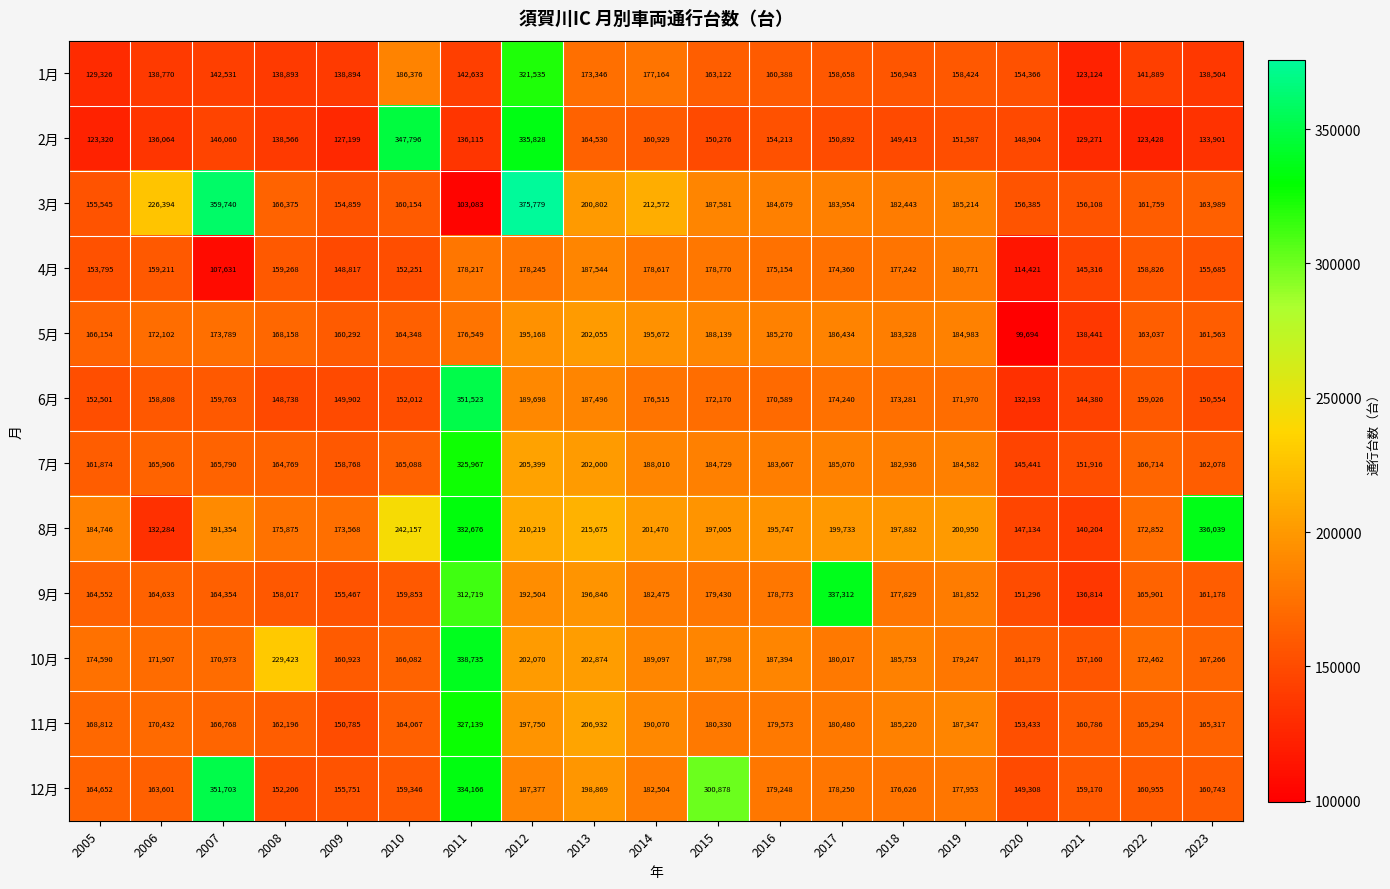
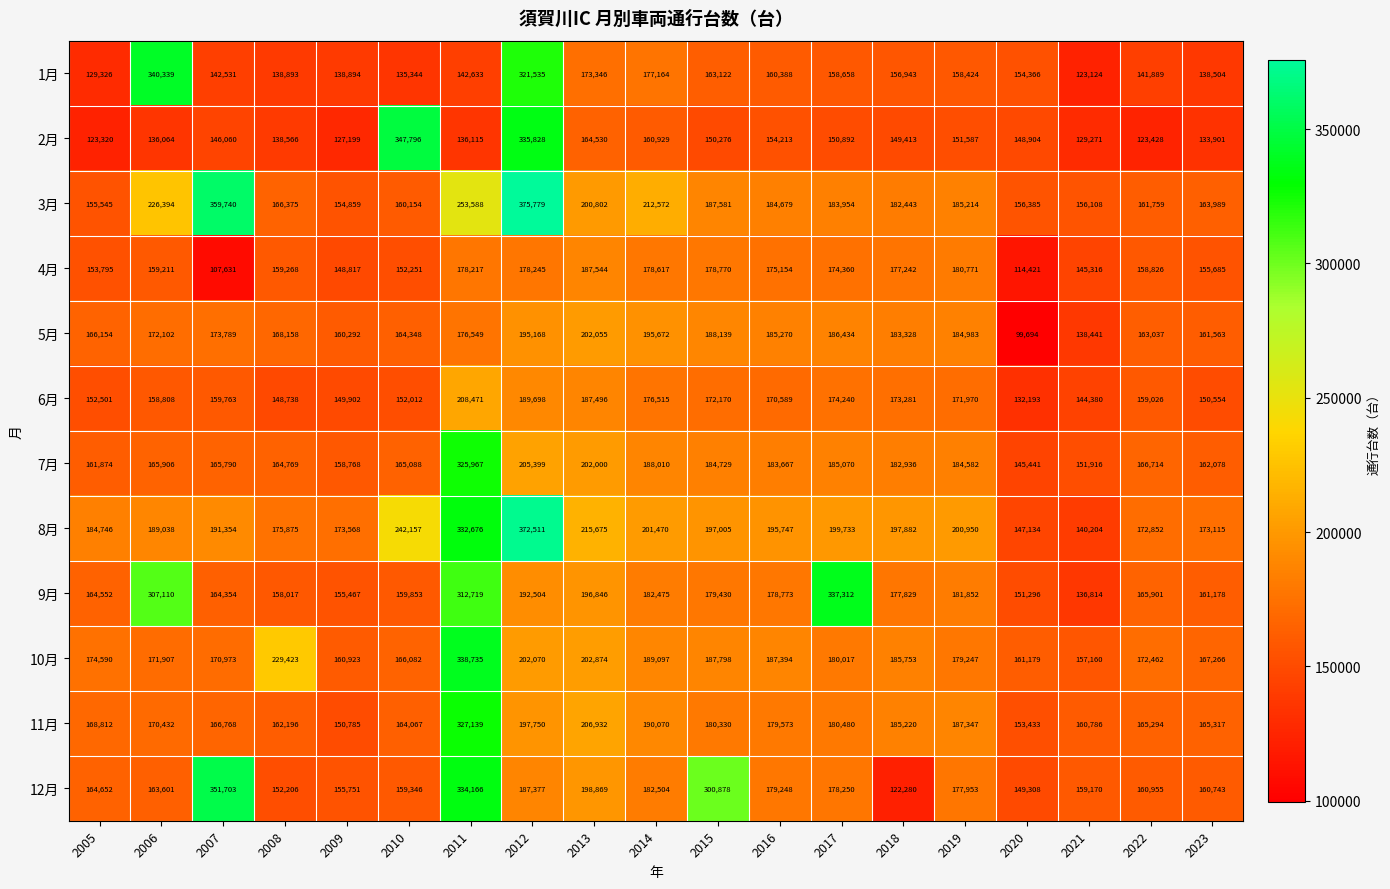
  {
    "1月": {
      "2005": "129,326",
-     "2006": "138,770",
+     "2006": "340,339",
      "2007": "142,531",
      "2008": "138,893",
      "2009": "138,894",
-     "2010": "186,376",
+     "2010": "135,344",
      "2011": "142,633",
      "2012": "321,535",
      "2013": "173,346",
      "2014": "177,164",
      "2015": "163,122",
      "2016": "160,388",
      "2017": "158,658",
      "2018": "156,943",
      "2019": "158,424",
      "2020": "154,366",
      "2021": "123,124",
      "2022": "141,889",
      "2023": "138,504"
    },
    "3月": {
      "2005": "155,545",
      "2006": "226,394",
      "2007": "359,740",
      "2008": "166,375",
      "2009": "154,859",
      "2010": "160,154",
-     "2011": "103,083",
+     "2011": "253,588",
      "2012": "375,779",
      "2013": "200,802",
      "2014": "212,572",
      "2015": "187,581",
      "2016": "184,679",
      "2017": "183,954",
      "2018": "182,443",
      "2019": "185,214",
      "2020": "156,385",
      "2021": "156,108",
      "2022": "161,759",
      "2023": "163,989"
    },
    "6月": {
      "2005": "152,501",
      "2006": "158,808",
      "2007": "159,763",
      "2008": "148,738",
      "2009": "149,902",
      "2010": "152,012",
-     "2011": "351,523",
+     "2011": "208,471",
      "2012": "189,698",
      "2013": "187,496",
      "2014": "176,515",
      "2015": "172,170",
      "2016": "170,589",
      "2017": "174,240",
      "2018": "173,281",
      "2019": "171,970",
      "2020": "132,193",
      "2021": "144,380",
      "2022": "159,026",
      "2023": "150,554"
    },
    "8月": {
      "2005": "184,746",
-     "2006": "132,284",
+     "2006": "189,038",
      "2007": "191,354",
      "2008": "175,875",
      "2009": "173,568",
      "2010": "242,157",
      "2011": "332,676",
-     "2012": "210,219",
+     "2012": "372,511",
      "2013": "215,675",
      "2014": "201,470",
      "2015": "197,005",
      "2016": "195,747",
      "2017": "199,733",
      "2018": "197,882",
      "2019": "200,950",
      "2020": "147,134",
      "2021": "140,204",
      "2022": "172,852",
-     "2023": "336,039"
+     "2023": "173,115"
    },
    "9月": {
      "2005": "164,552",
-     "2006": "164,633",
+     "2006": "307,110",
      "2007": "164,354",
      "2008": "158,017",
      "2009": "155,467",
      "2010": "159,853",
      "2011": "312,719",
      "2012": "192,504",
      "2013": "196,846",
      "2014": "182,475",
      "2015": "179,430",
      "2016": "178,773",
      "2017": "337,312",
      "2018": "177,829",
      "2019": "181,852",
      "2020": "151,296",
      "2021": "136,814",
      "2022": "165,901",
      "2023": "161,178"
    },
    "12月": {
      "2005": "164,652",
      "2006": "163,601",
      "2007": "351,703",
      "2008": "152,206",
      "2009": "155,751",
      "2010": "159,346",
      "2011": "334,166",
      "2012": "187,377",
      "2013": "198,869",
      "2014": "182,504",
      "2015": "300,878",
      "2016": "179,248",
      "2017": "178,250",
-     "2018": "176,626",
+     "2018": "122,280",
      "2019": "177,953",
      "2020": "149,308",
      "2021": "159,170",
      "2022": "160,955",
      "2023": "160,743"
    }
  }
